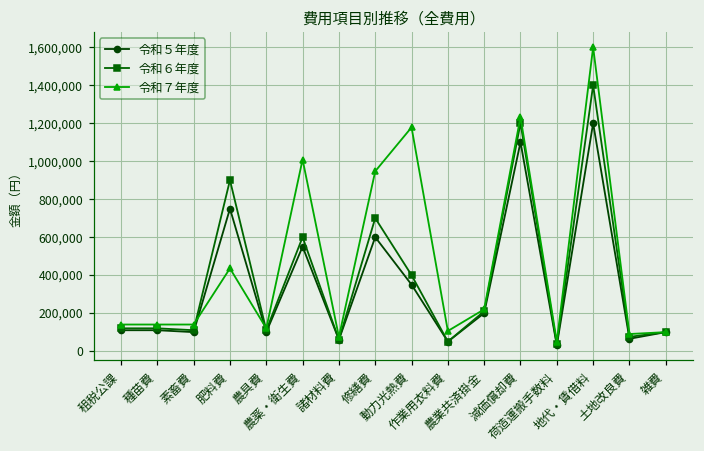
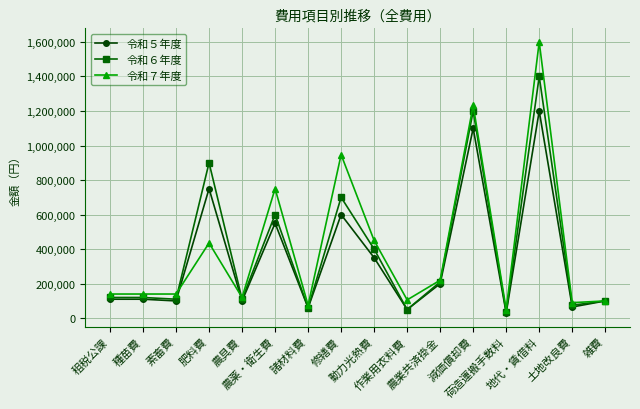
  {
    "令和７年度": {
      "租税公課": "140,000",
      "種苗費": "140,000",
      "素畜費": "140,000",
      "肥料費": "440,000",
-     "農薬・衛生費": "1,010,000",
+     "農薬・衛生費": "750,000",
      "諸材料費": "80,000",
      "修繕費": "950,000",
-     "動力光熱費": "1,180,000",
+     "動力光熱費": "450,000",
      "作業用衣料費": "110,000",
      "減価償却費": "1,230,000",
      "荷造運搬手数料": "50,000",
      "地代・賃借料": "1,600,000"
    }
  }
